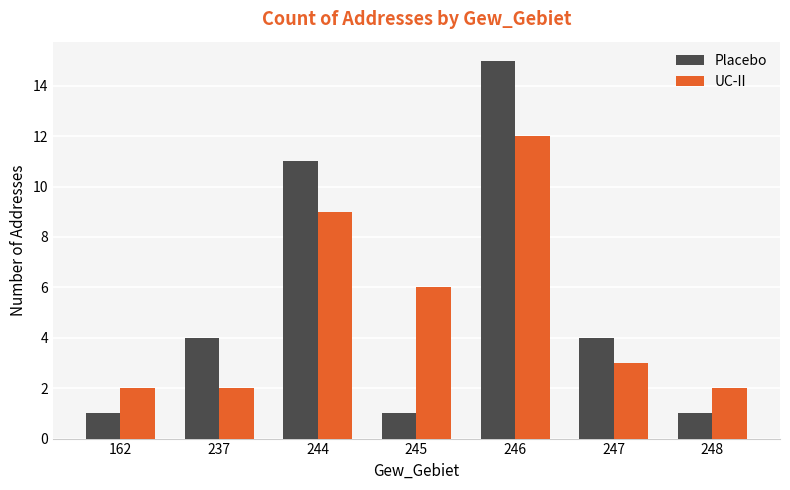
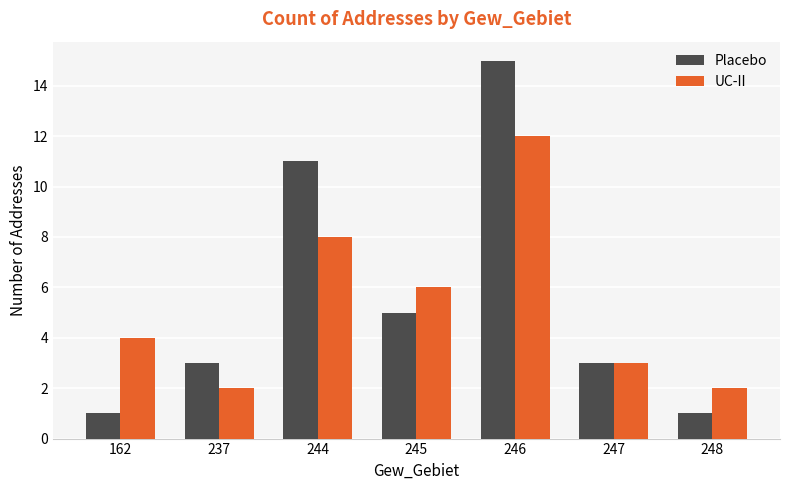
  {
    "Placebo": {
      "162": 1,
-     "237": 4,
+     "237": 3,
      "244": 11,
-     "245": 1,
+     "245": 5,
      "246": 15,
-     "247": 4,
+     "247": 3,
      "248": 1
    },
    "UC-II": {
-     "162": 2,
+     "162": 4,
      "237": 2,
-     "244": 9,
+     "244": 8,
      "245": 6,
      "246": 12,
      "247": 3,
      "248": 2
    }
  }
